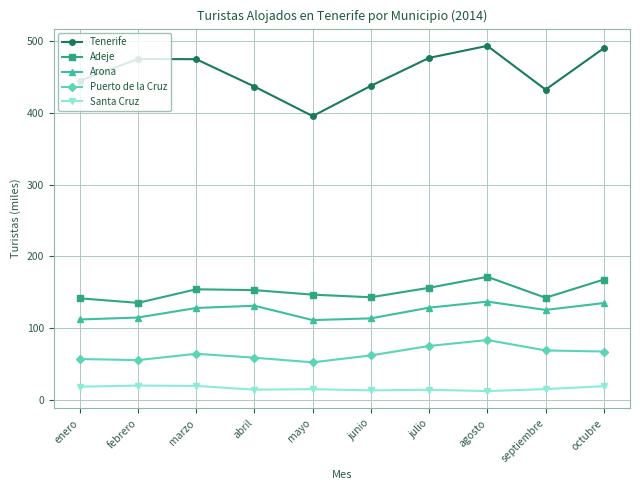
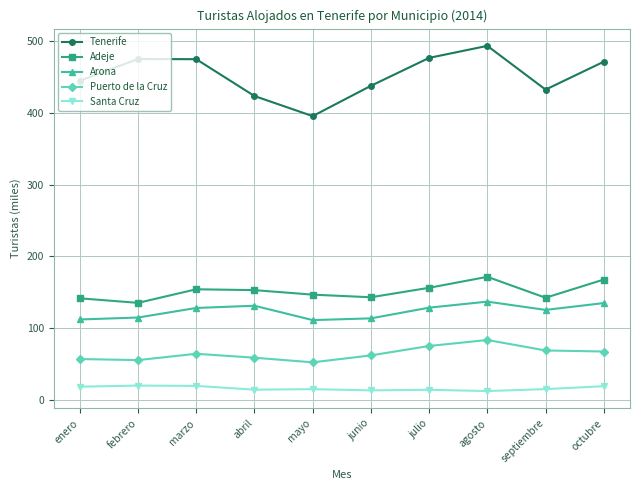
  {
    "Tenerife": {
      "marzo": 470,
-     "abril": 440,
+     "abril": 420,
      "mayo": 400,
      "junio": 440,
      "julio": 480,
      "agosto": 490,
      "septiembre": 430,
-     "octubre": 490
+     "octubre": 470
    },
    "Santa Cruz": {
      "enero": 20,
      "febrero": 20,
      "marzo": 20,
      "abril": 10,
      "mayo": 20,
      "junio": 10,
      "julio": 10,
      "agosto": 10,
      "septiembre": 20,
      "octubre": 20
    }
  }
